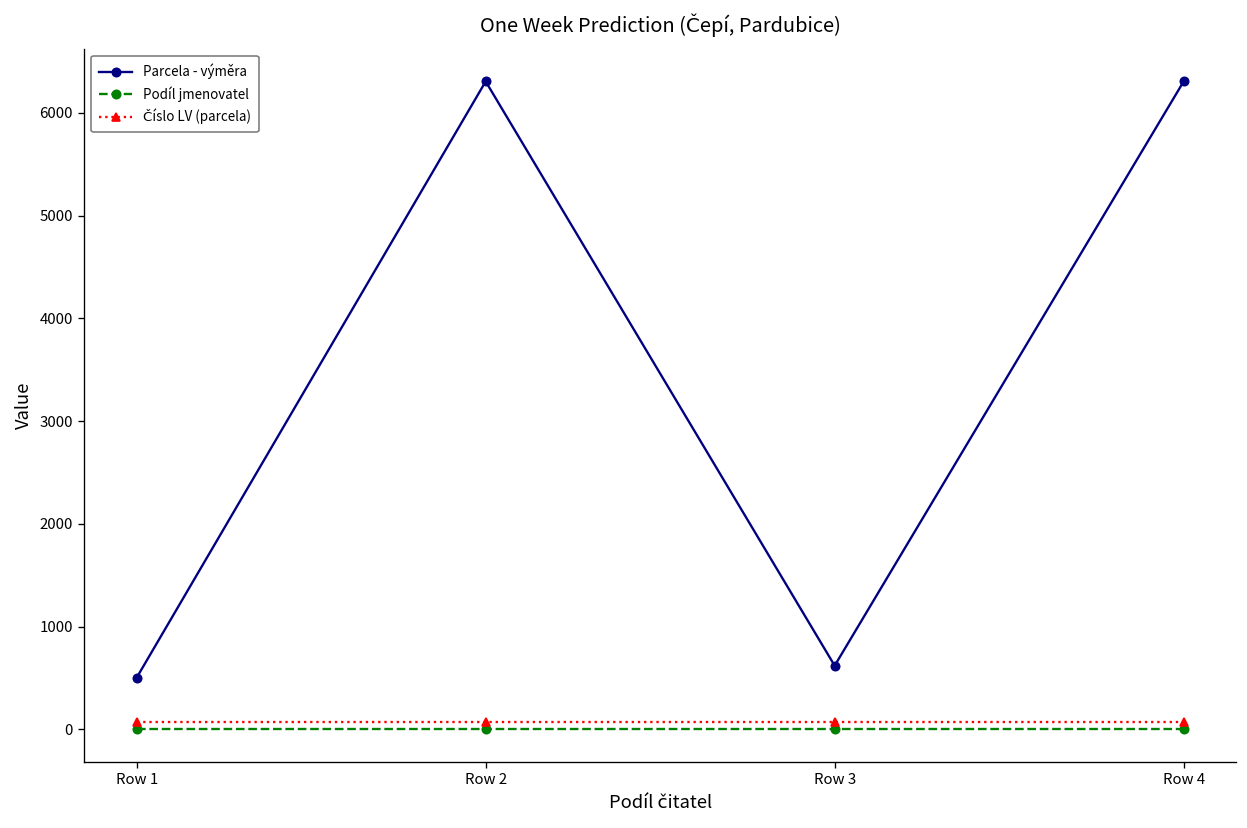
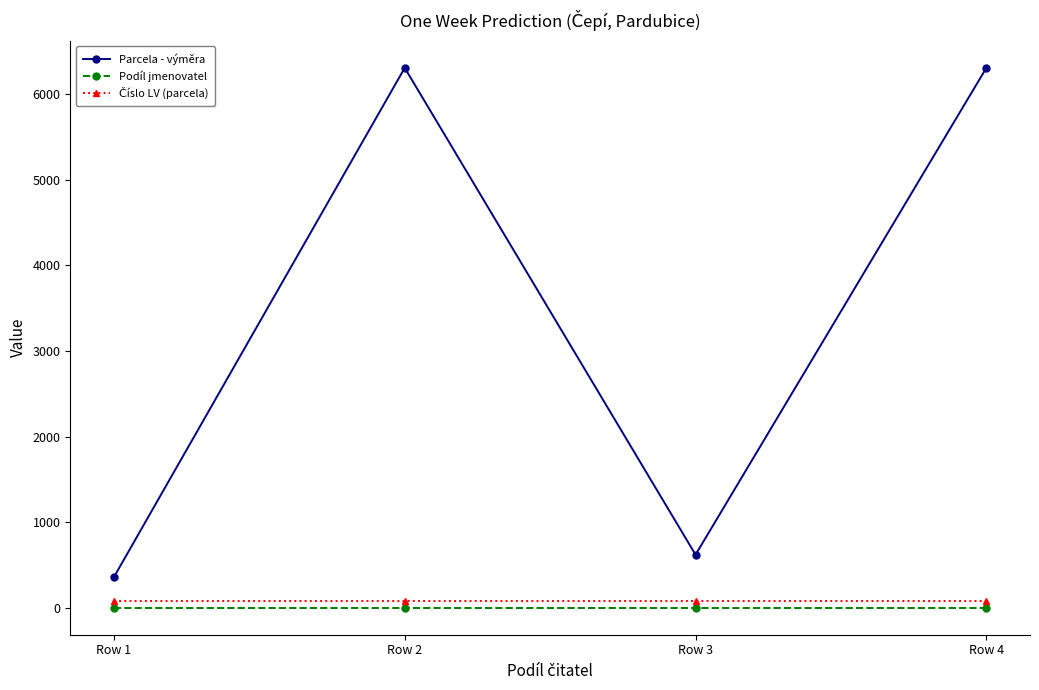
  {
    "Parcela - výměra": {
-     "Row 1": 500,
+     "Row 1": 400,
      "Row 2": 6300,
      "Row 3": 600,
      "Row 4": 6300
    },
    "Podíl jmenovatel": {
      "Row 1": 0,
      "Row 2": 0,
      "Row 3": 0,
      "Row 4": 0
    },
    "Číslo LV (parcela)": {
      "Row 1": 100,
      "Row 2": 100,
      "Row 3": 100,
      "Row 4": 100
    }
  }
